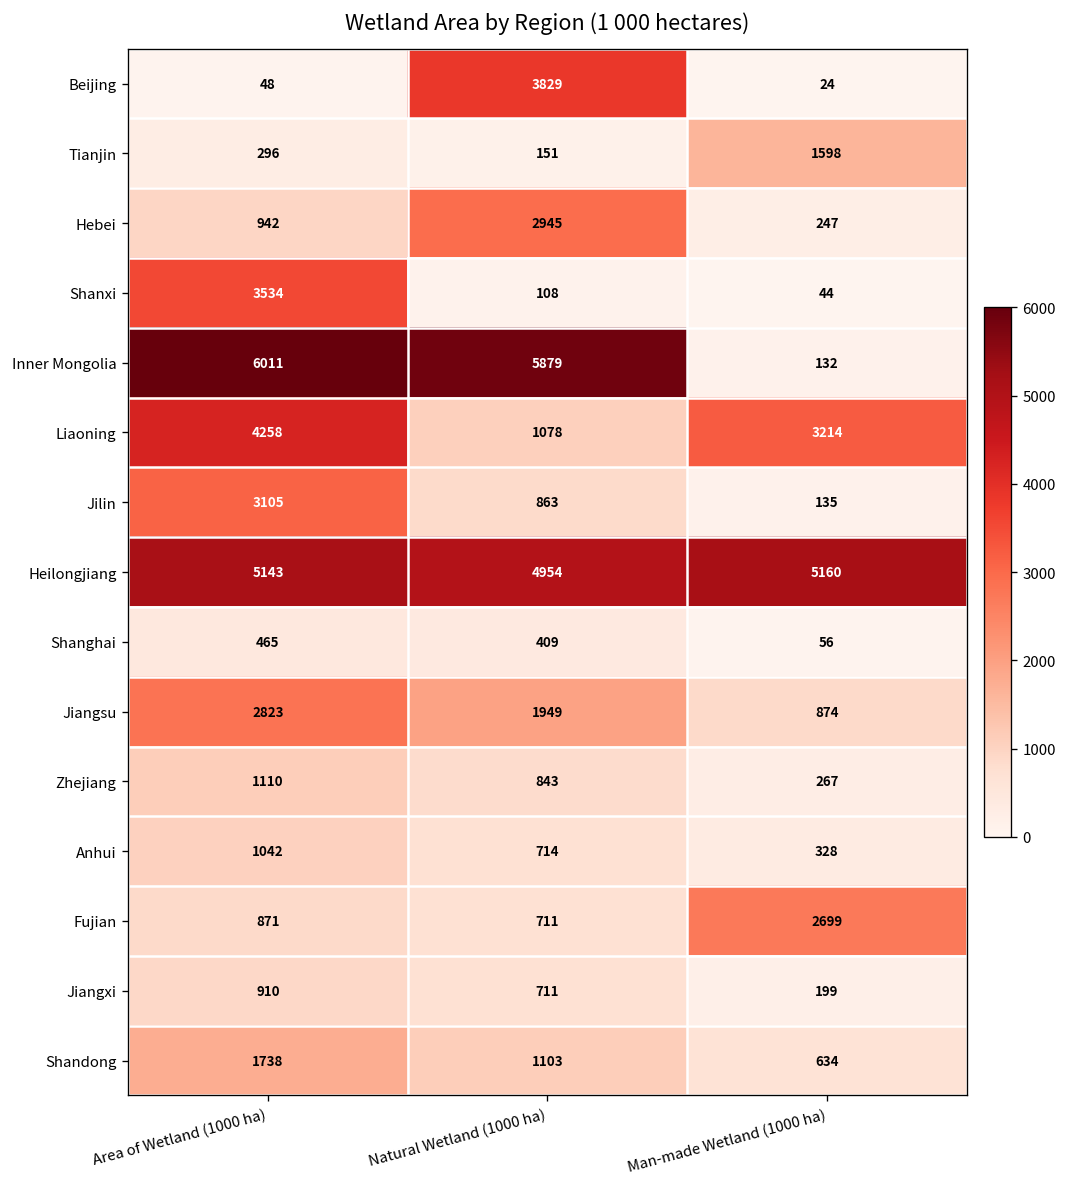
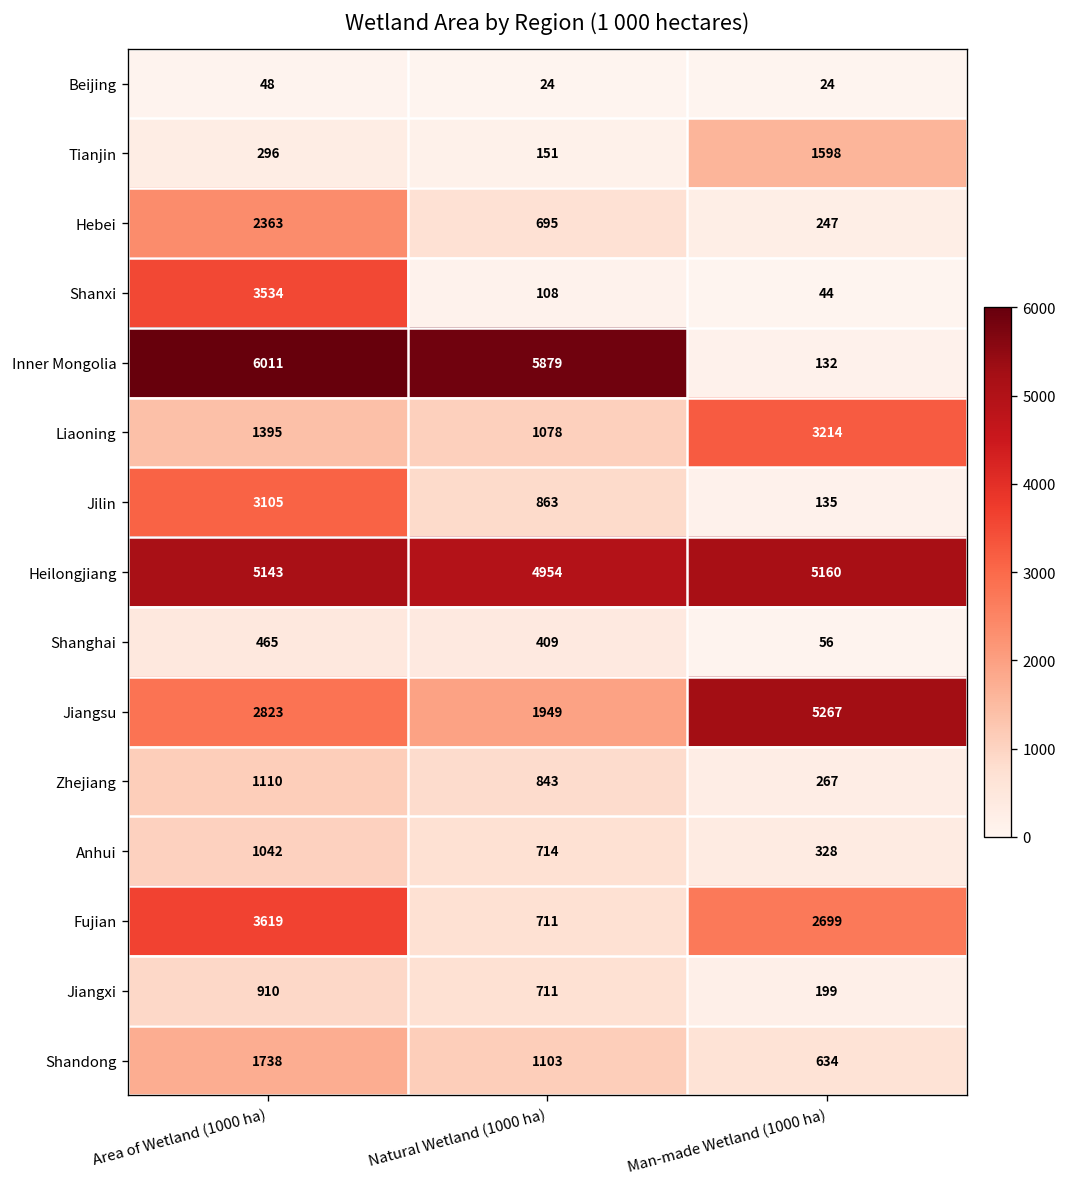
  {
    "Beijing": {
      "Area of Wetland (1000 ha)": 48,
-     "Natural Wetland (1000 ha)": 3829,
+     "Natural Wetland (1000 ha)": 24,
      "Man-made Wetland (1000 ha)": 24
    },
    "Tianjin": {
      "Area of Wetland (1000 ha)": 296,
      "Natural Wetland (1000 ha)": 151,
      "Man-made Wetland (1000 ha)": 1598
    },
    "Hebei": {
-     "Area of Wetland (1000 ha)": 942,
-     "Natural Wetland (1000 ha)": 2945,
+     "Area of Wetland (1000 ha)": 2363,
+     "Natural Wetland (1000 ha)": 695,
      "Man-made Wetland (1000 ha)": 247
    },
    "Shanxi": {
      "Area of Wetland (1000 ha)": 3534,
      "Natural Wetland (1000 ha)": 108,
      "Man-made Wetland (1000 ha)": 44
    },
    "Inner Mongolia": {
      "Area of Wetland (1000 ha)": 6011,
      "Natural Wetland (1000 ha)": 5879,
      "Man-made Wetland (1000 ha)": 132
    },
    "Liaoning": {
-     "Area of Wetland (1000 ha)": 4258,
+     "Area of Wetland (1000 ha)": 1395,
      "Natural Wetland (1000 ha)": 1078,
      "Man-made Wetland (1000 ha)": 3214
    },
    "Jilin": {
      "Area of Wetland (1000 ha)": 3105,
      "Natural Wetland (1000 ha)": 863,
      "Man-made Wetland (1000 ha)": 135
    },
    "Heilongjiang": {
      "Area of Wetland (1000 ha)": 5143,
      "Natural Wetland (1000 ha)": 4954,
      "Man-made Wetland (1000 ha)": 5160
    },
    "Shanghai": {
      "Area of Wetland (1000 ha)": 465,
      "Natural Wetland (1000 ha)": 409,
      "Man-made Wetland (1000 ha)": 56
    },
    "Jiangsu": {
      "Area of Wetland (1000 ha)": 2823,
      "Natural Wetland (1000 ha)": 1949,
-     "Man-made Wetland (1000 ha)": 874
+     "Man-made Wetland (1000 ha)": 5267
    },
    "Zhejiang": {
      "Area of Wetland (1000 ha)": 1110,
      "Natural Wetland (1000 ha)": 843,
      "Man-made Wetland (1000 ha)": 267
    },
    "Anhui": {
      "Area of Wetland (1000 ha)": 1042,
      "Natural Wetland (1000 ha)": 714,
      "Man-made Wetland (1000 ha)": 328
    },
    "Fujian": {
-     "Area of Wetland (1000 ha)": 871,
+     "Area of Wetland (1000 ha)": 3619,
      "Natural Wetland (1000 ha)": 711,
      "Man-made Wetland (1000 ha)": 2699
    },
    "Jiangxi": {
      "Area of Wetland (1000 ha)": 910,
      "Natural Wetland (1000 ha)": 711,
      "Man-made Wetland (1000 ha)": 199
    },
    "Shandong": {
      "Area of Wetland (1000 ha)": 1738,
      "Natural Wetland (1000 ha)": 1103,
      "Man-made Wetland (1000 ha)": 634
    }
  }
